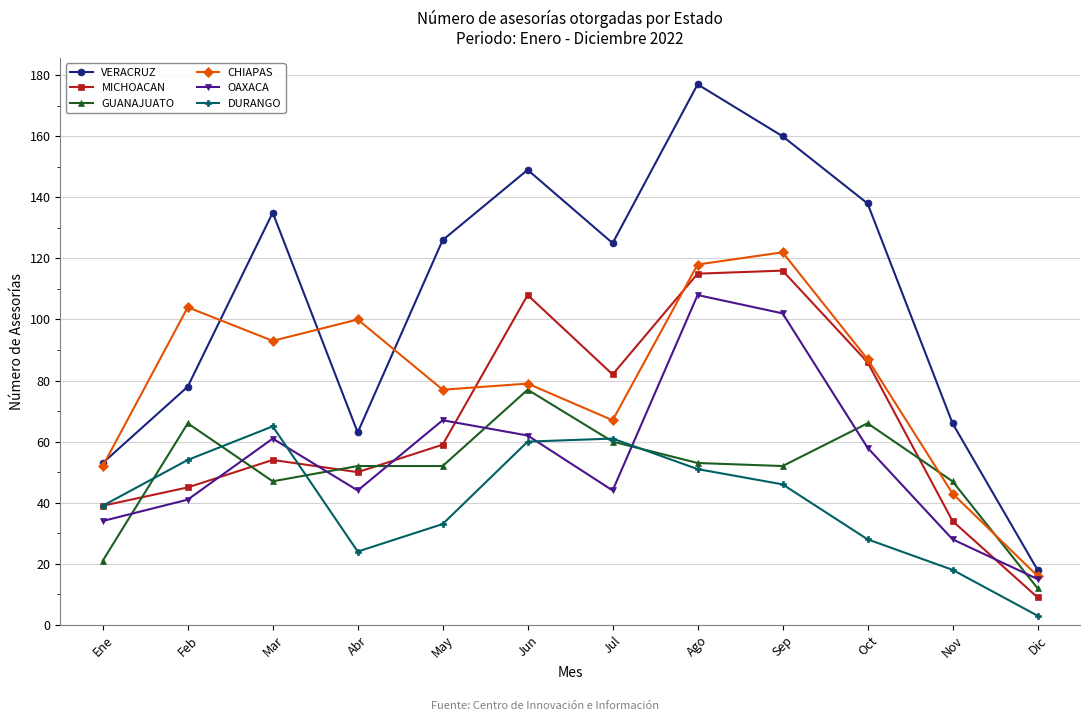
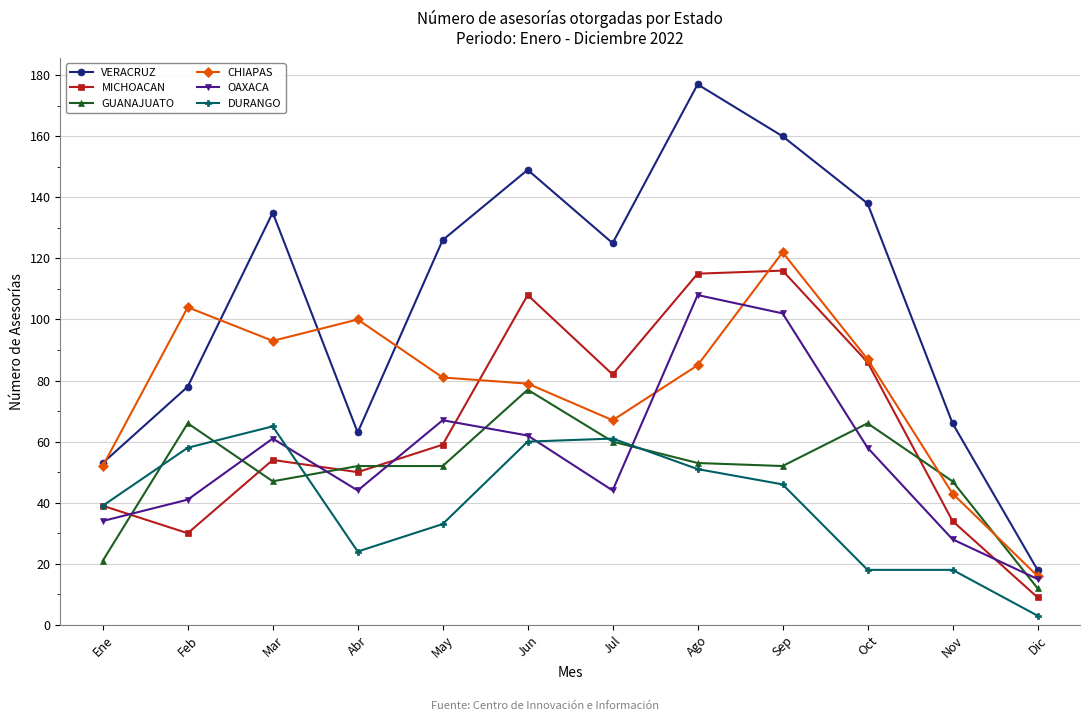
  {
    "MICHOACAN": {
-     "Feb": 45,
+     "Feb": 30,
      "Mar": 54,
      "Abr": 50,
      "May": 59,
      "Jun": 108,
      "Jul": 82,
      "Ago": 115,
      "Sep": 116,
      "Oct": 86,
      "Nov": 34,
      "Dic": 9
    },
    "GUANAJUATO": {
      "Ene": 21,
      "Feb": 66,
      "Mar": 47,
      "Abr": 52,
      "May": 52,
      "Jun": 77,
      "Jul": 60,
      "Ago": 53,
      "Sep": 52,
      "Oct": 66,
      "Nov": 47,
      "Dic": 12
    },
    "CHIAPAS": {
      "Ene": 52,
      "Feb": 104,
      "Mar": 93,
      "Abr": 100,
-     "May": 77,
+     "May": 81,
      "Jun": 79,
      "Jul": 67,
-     "Ago": 118,
+     "Ago": 85,
      "Sep": 122,
      "Oct": 87,
      "Nov": 43,
      "Dic": 16
    },
    "DURANGO": {
-     "Feb": 54,
+     "Feb": 58,
      "Mar": 65,
      "Abr": 24,
      "May": 33,
      "Jun": 60,
      "Jul": 61,
      "Ago": 51,
      "Sep": 46,
-     "Oct": 28,
+     "Oct": 18,
      "Nov": 18,
      "Dic": 3
    }
  }
